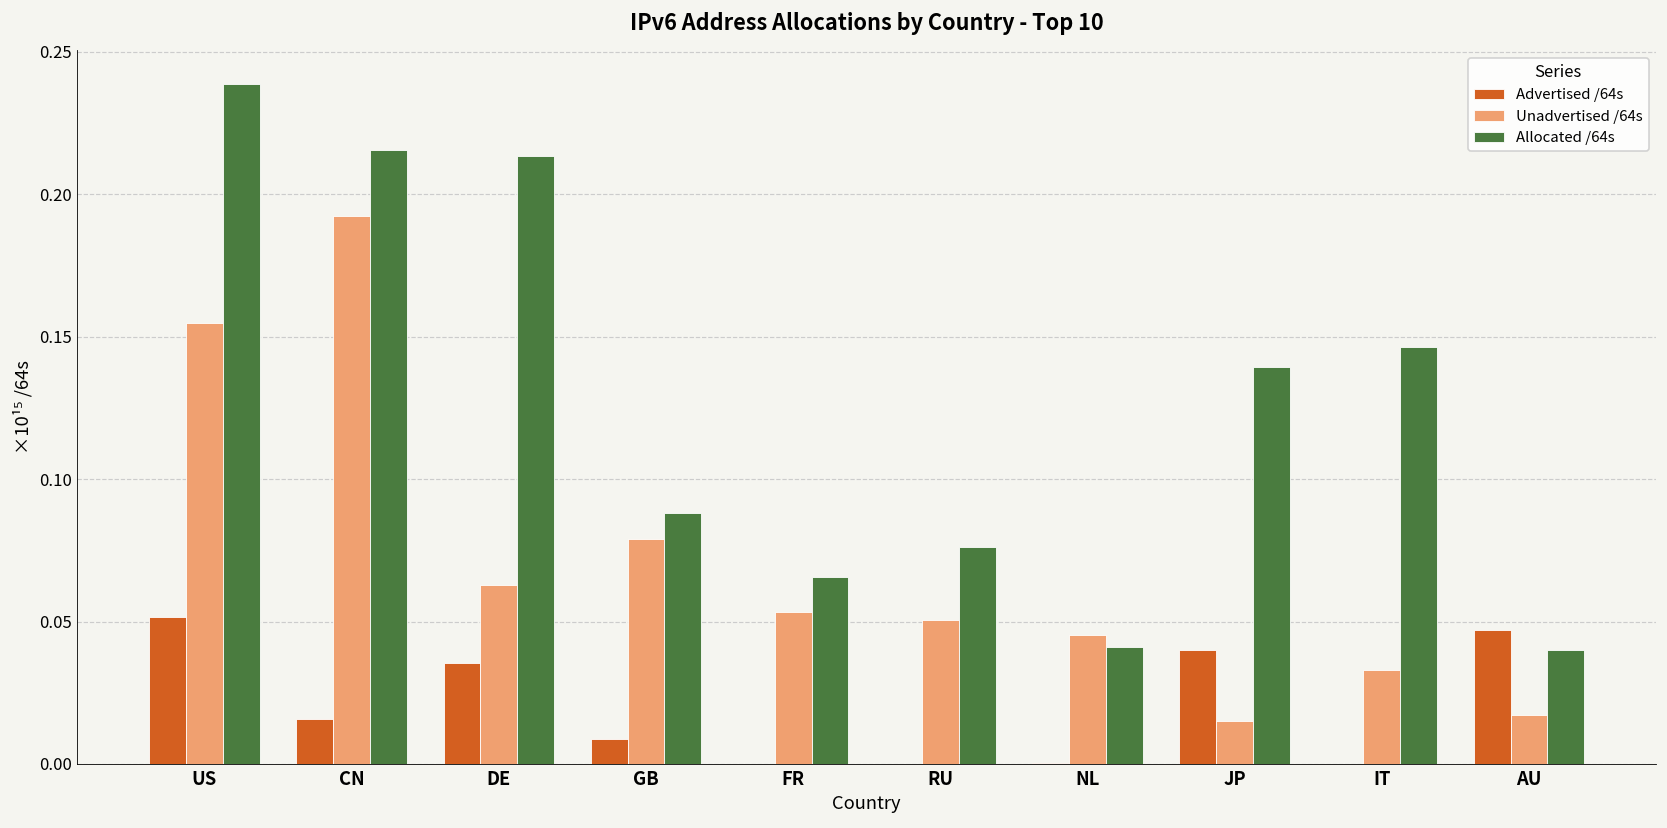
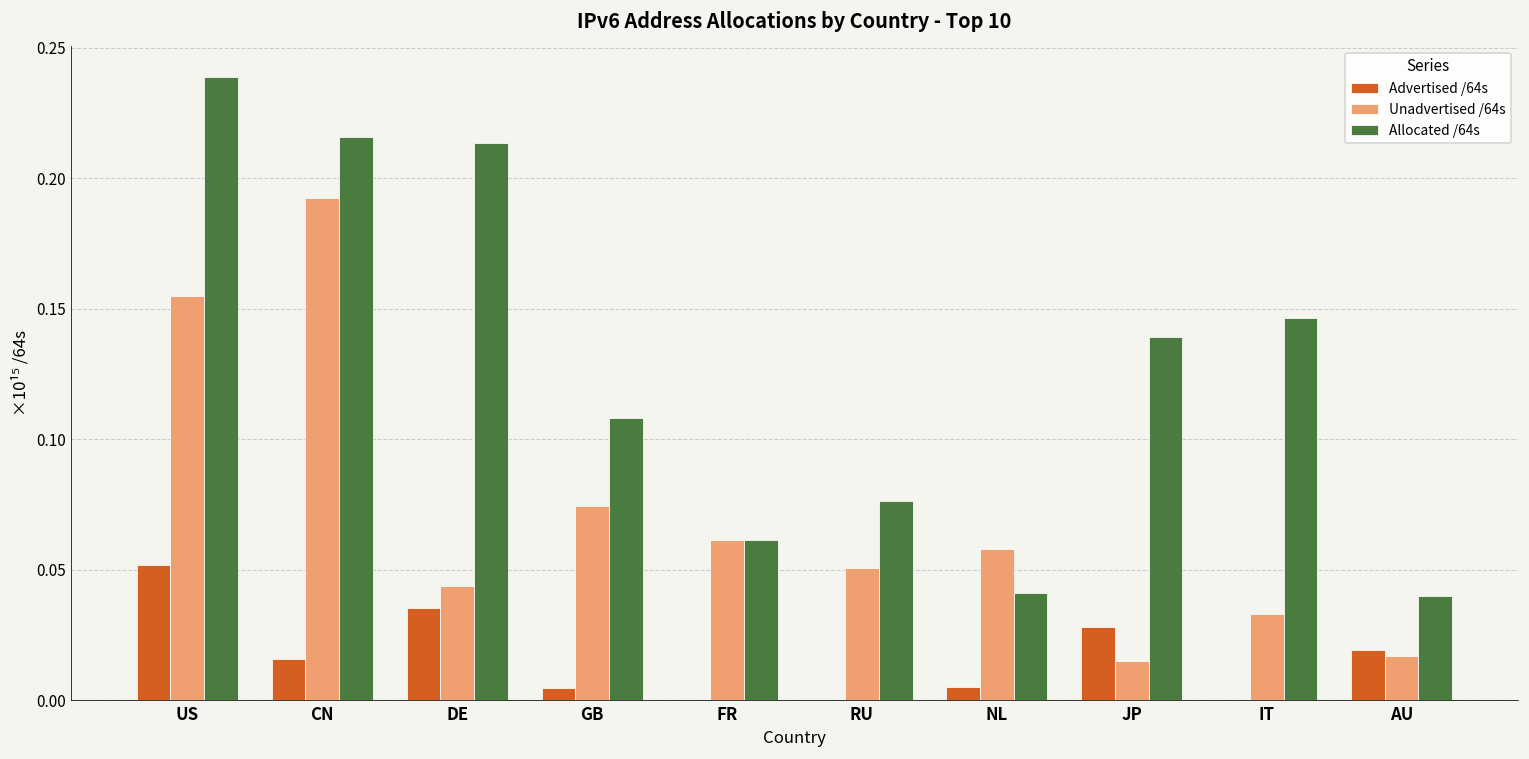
  {
    "Advertised /64s": {
      "US": 0.052,
      "CN": 0.016,
      "DE": 0.035,
-     "GB": 0.009,
-     "NL": 0.000,
-     "JP": 0.040,
-     "AU": 0.047
+     "GB": 0.005,
+     "NL": 0.005,
+     "JP": 0.028,
+     "AU": 0.019
    },
    "Unadvertised /64s": {
      "US": 0.155,
      "CN": 0.192,
-     "DE": 0.063,
-     "GB": 0.079,
-     "FR": 0.053,
+     "DE": 0.044,
+     "GB": 0.074,
+     "FR": 0.061,
      "RU": 0.051,
-     "NL": 0.045,
+     "NL": 0.058,
      "JP": 0.015,
      "IT": 0.033,
      "AU": 0.017
    },
    "Allocated /64s": {
      "US": 0.239,
      "CN": 0.216,
      "DE": 0.213,
-     "GB": 0.088,
-     "FR": 0.066,
+     "GB": 0.108,
+     "FR": 0.061,
      "RU": 0.076,
      "NL": 0.041,
      "JP": 0.139,
      "IT": 0.146,
      "AU": 0.040
    }
  }
